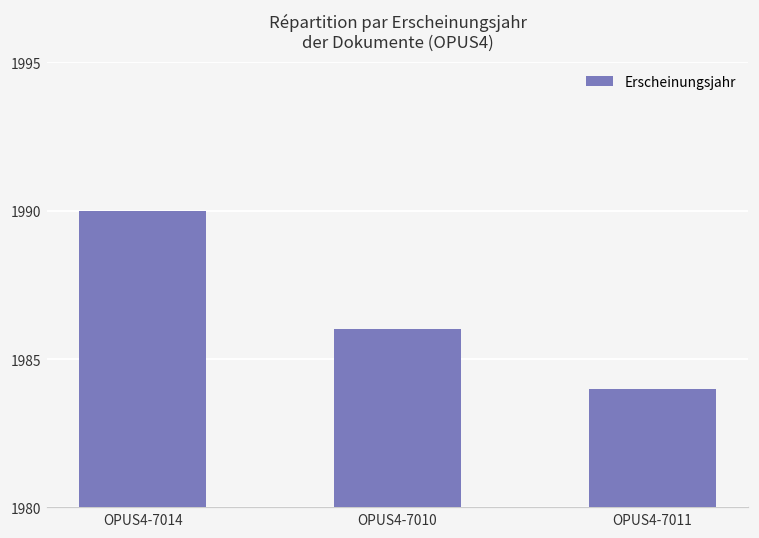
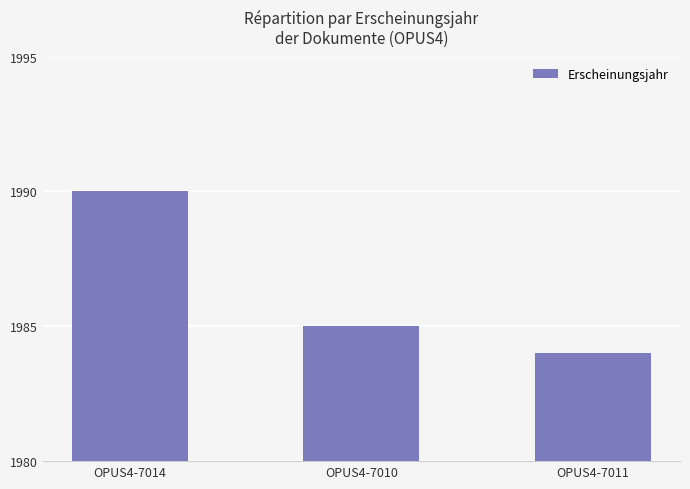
  {
    "OPUS4-7014": 1990,
-   "OPUS4-7010": 1986,
+   "OPUS4-7010": 1985,
    "OPUS4-7011": 1984
  }
